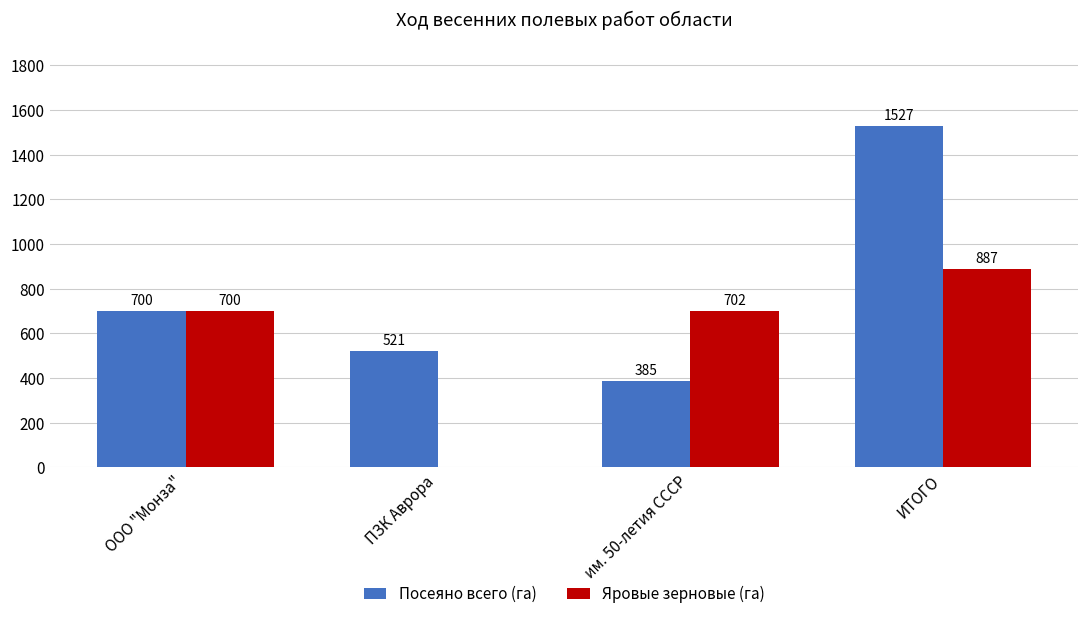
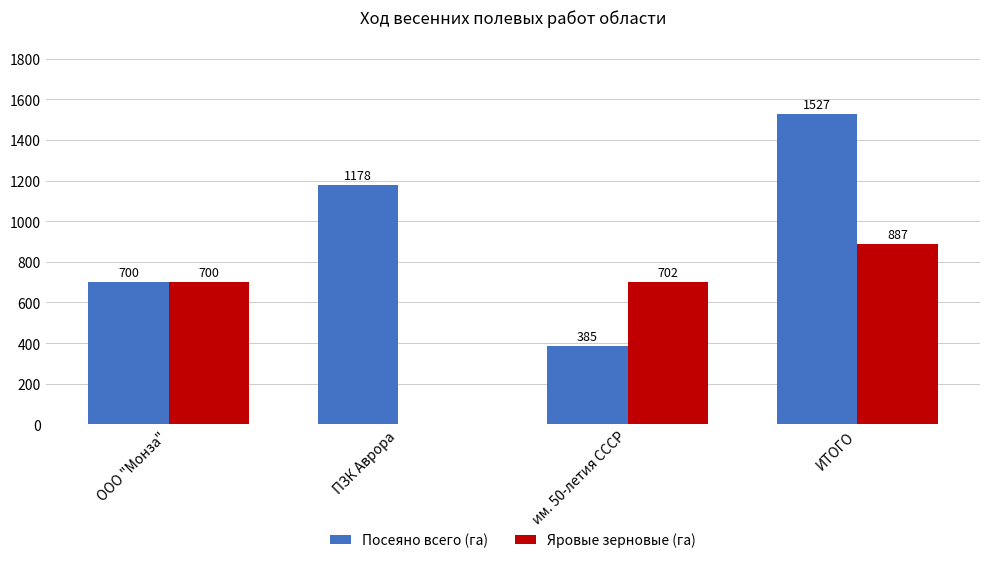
  {
    "Посеяно всего (га)": {
      "ООО \"Монза\"": 700,
-     "ПЗК Аврора": 521,
+     "ПЗК Аврора": 1178,
      "им. 50-летия СССР": 385,
      "ИТОГО": 1527
    },
    "Яровые зерновые (га)": {
      "ООО \"Монза\"": 700,
      "им. 50-летия СССР": 702,
      "ИТОГО": 887
    }
  }
